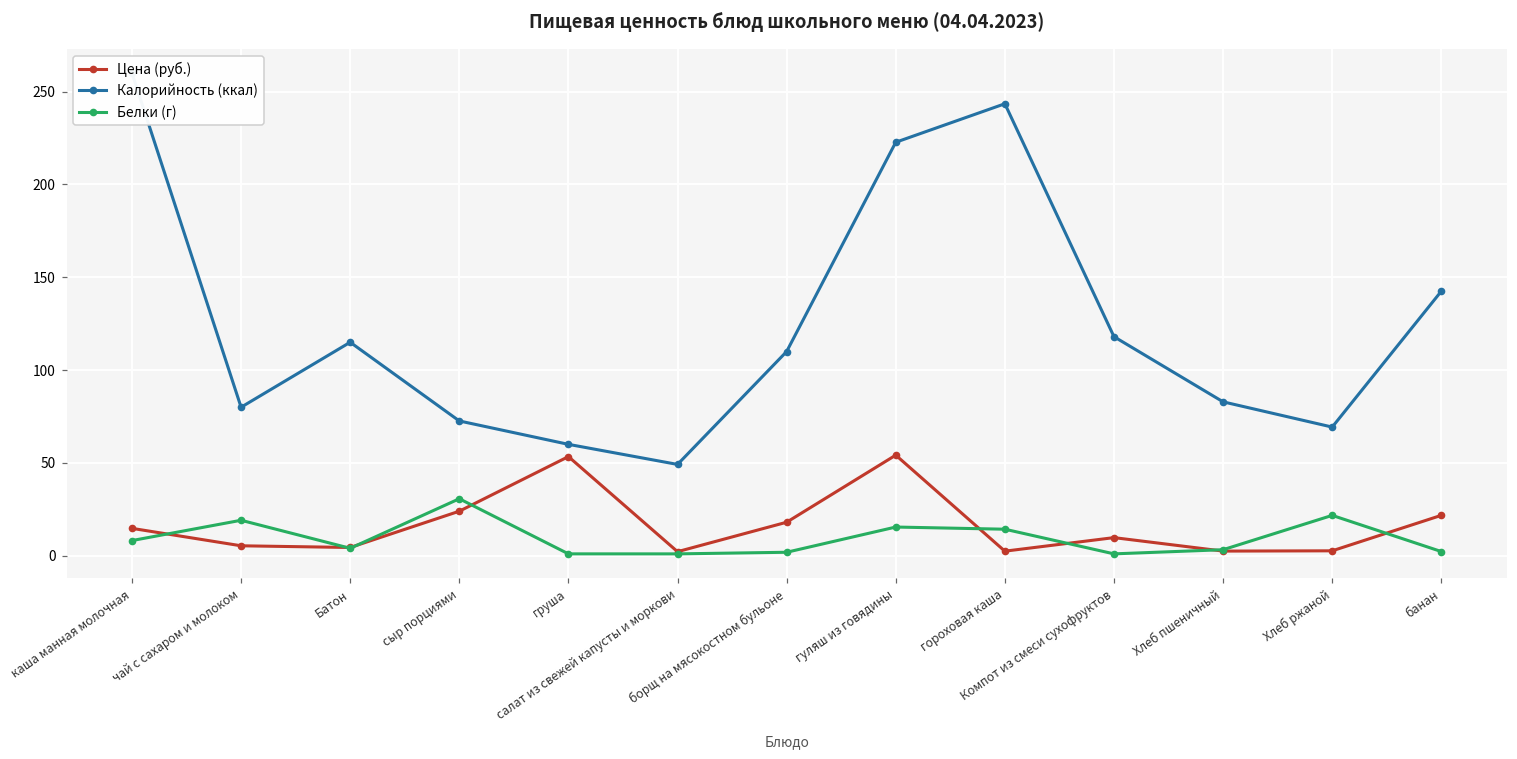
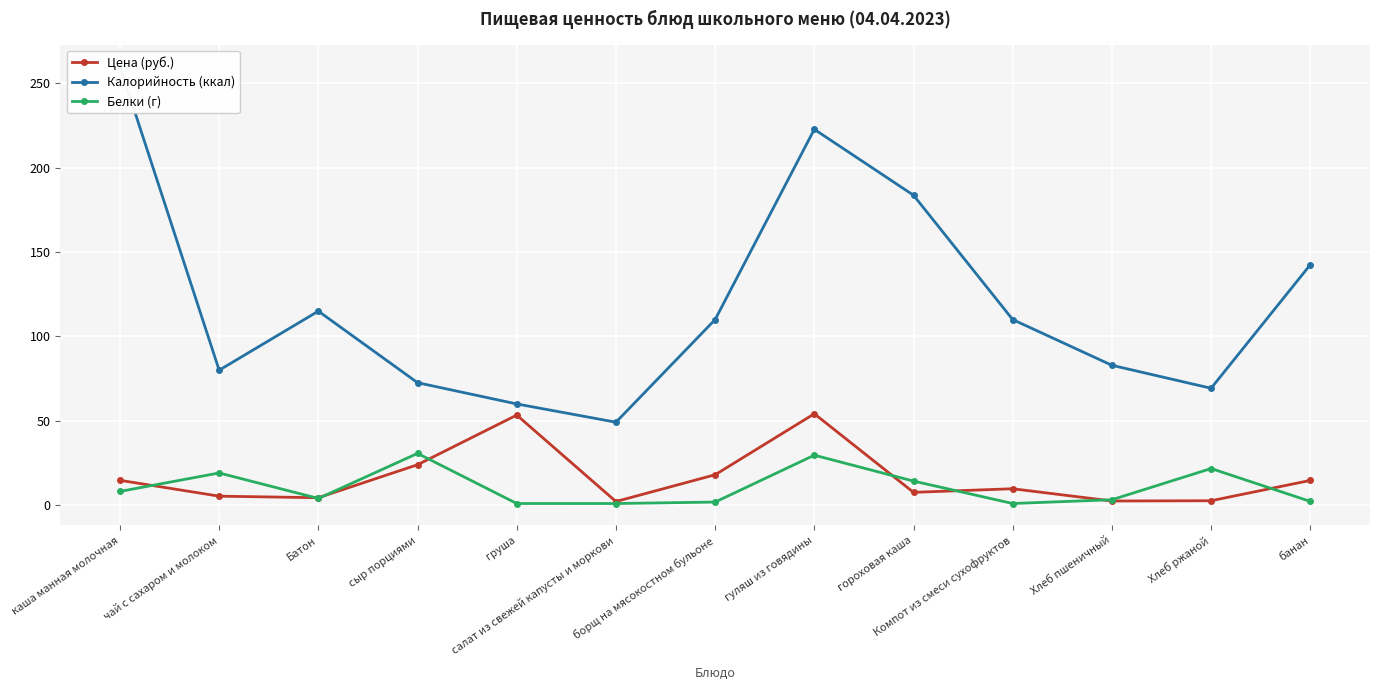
  {
    "Цена (руб.)": {
      "каша манная молочная": 15,
      "чай с сахаром и молоком": 5,
      "сыр порциями": 24,
      "груша": 53,
      "борщ на мясокостном бульоне": 18,
      "гуляш из говядины": 54,
-     "гороховая каша": 2,
+     "гороховая каша": 8,
      "Компот из смеси сухофруктов": 10,
      "Хлеб ржаной": 3,
-     "банан": 22
+     "банан": 15
    },
    "Калорийность (ккал)": {
      "чай с сахаром и молоком": 80,
      "Батон": 115,
      "сыр порциями": 73,
      "груша": 60,
      "салат из свежей капусты и моркови": 49,
      "борщ на мясокостном бульоне": 110,
      "гуляш из говядины": 223,
-     "гороховая каша": 243,
-     "Компот из смеси сухофруктов": 118,
+     "гороховая каша": 184,
+     "Компот из смеси сухофруктов": 110,
      "Хлеб пшеничный": 83,
      "Хлеб ржаной": 69,
      "банан": 143
    },
    "Белки (г)": {
      "каша манная молочная": 8,
      "чай с сахаром и молоком": 19,
      "сыр порциями": 31,
      "груша": 1,
      "борщ на мясокостном бульоне": 2,
-     "гуляш из говядины": 15,
+     "гуляш из говядины": 30,
      "гороховая каша": 14,
      "Компот из смеси сухофруктов": 1,
      "Хлеб ржаной": 22,
      "банан": 2
    }
  }
